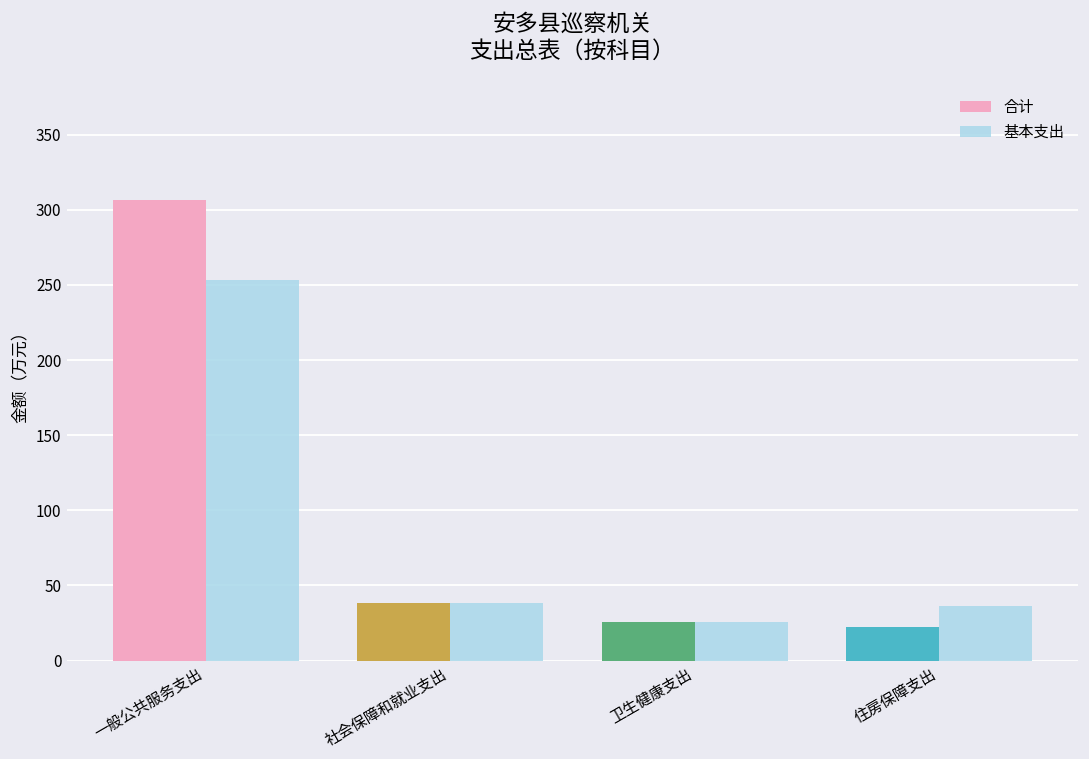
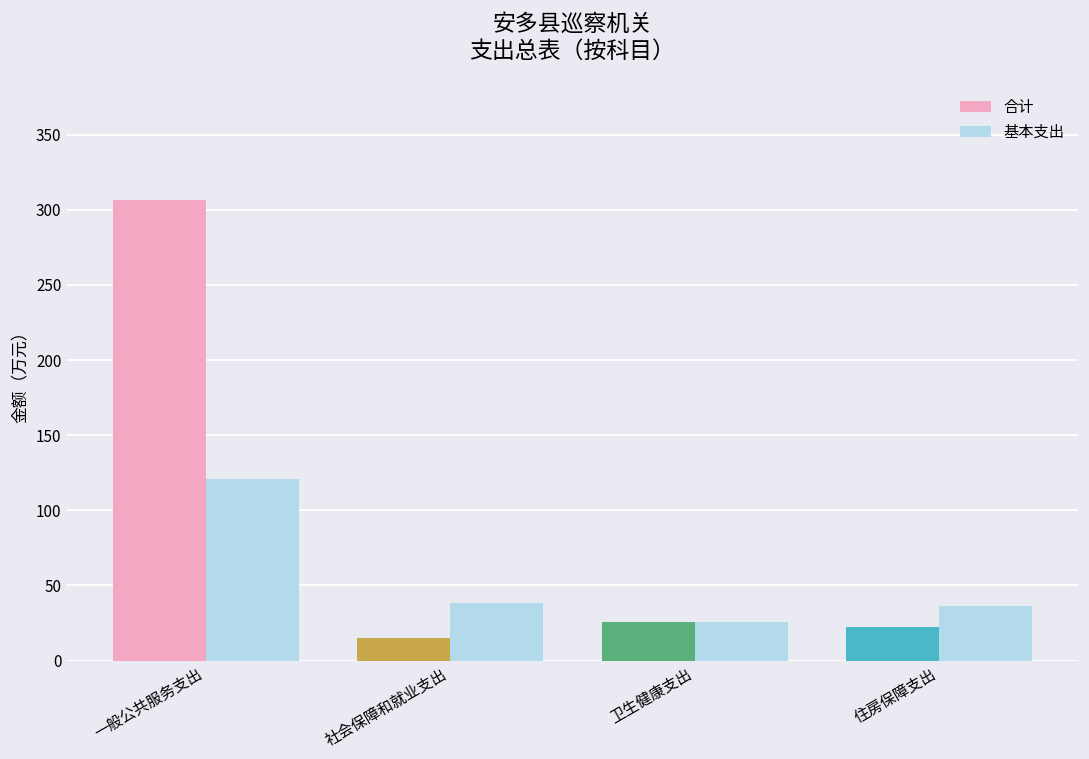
  {
    "合计": {
      "一般公共服务支出": 306,
-     "社会保障和就业支出": 38,
+     "社会保障和就业支出": 15,
      "卫生健康支出": 25,
      "住房保障支出": 22
    },
    "基本支出": {
-     "一般公共服务支出": 253,
+     "一般公共服务支出": 121,
      "社会保障和就业支出": 38,
      "卫生健康支出": 25,
      "住房保障支出": 37
    }
  }
